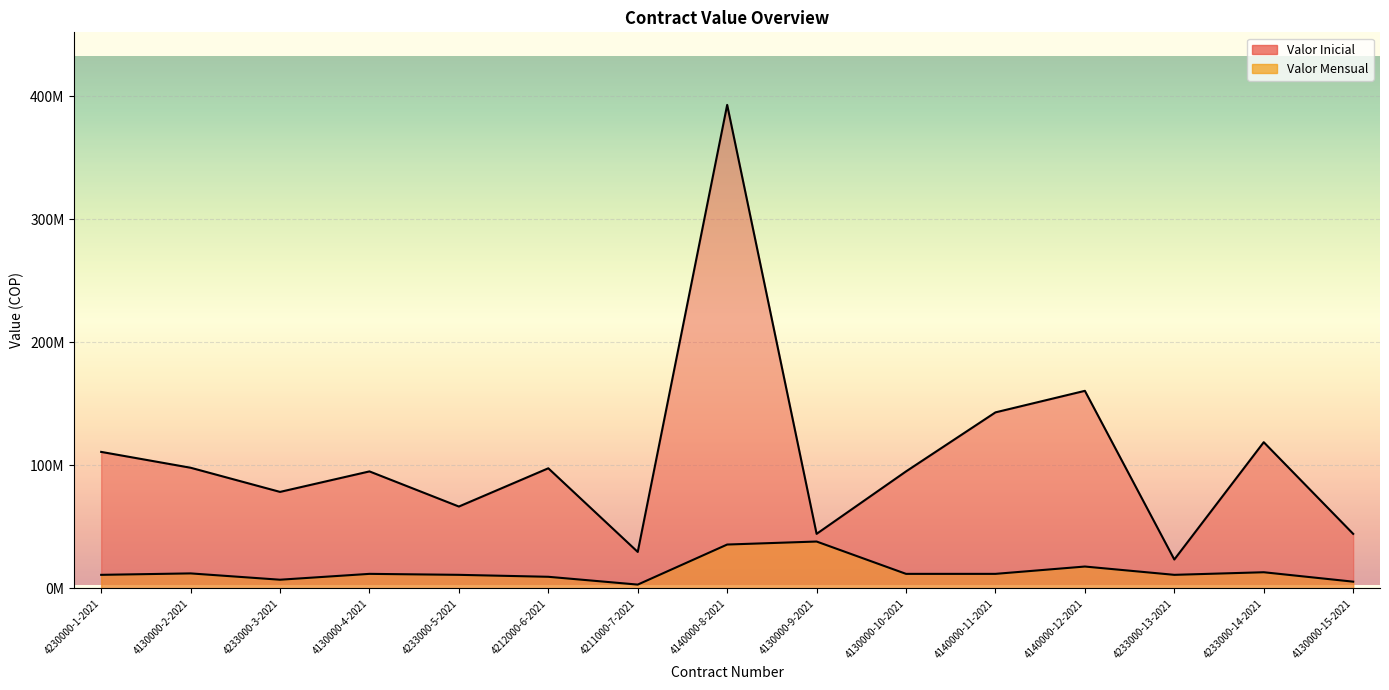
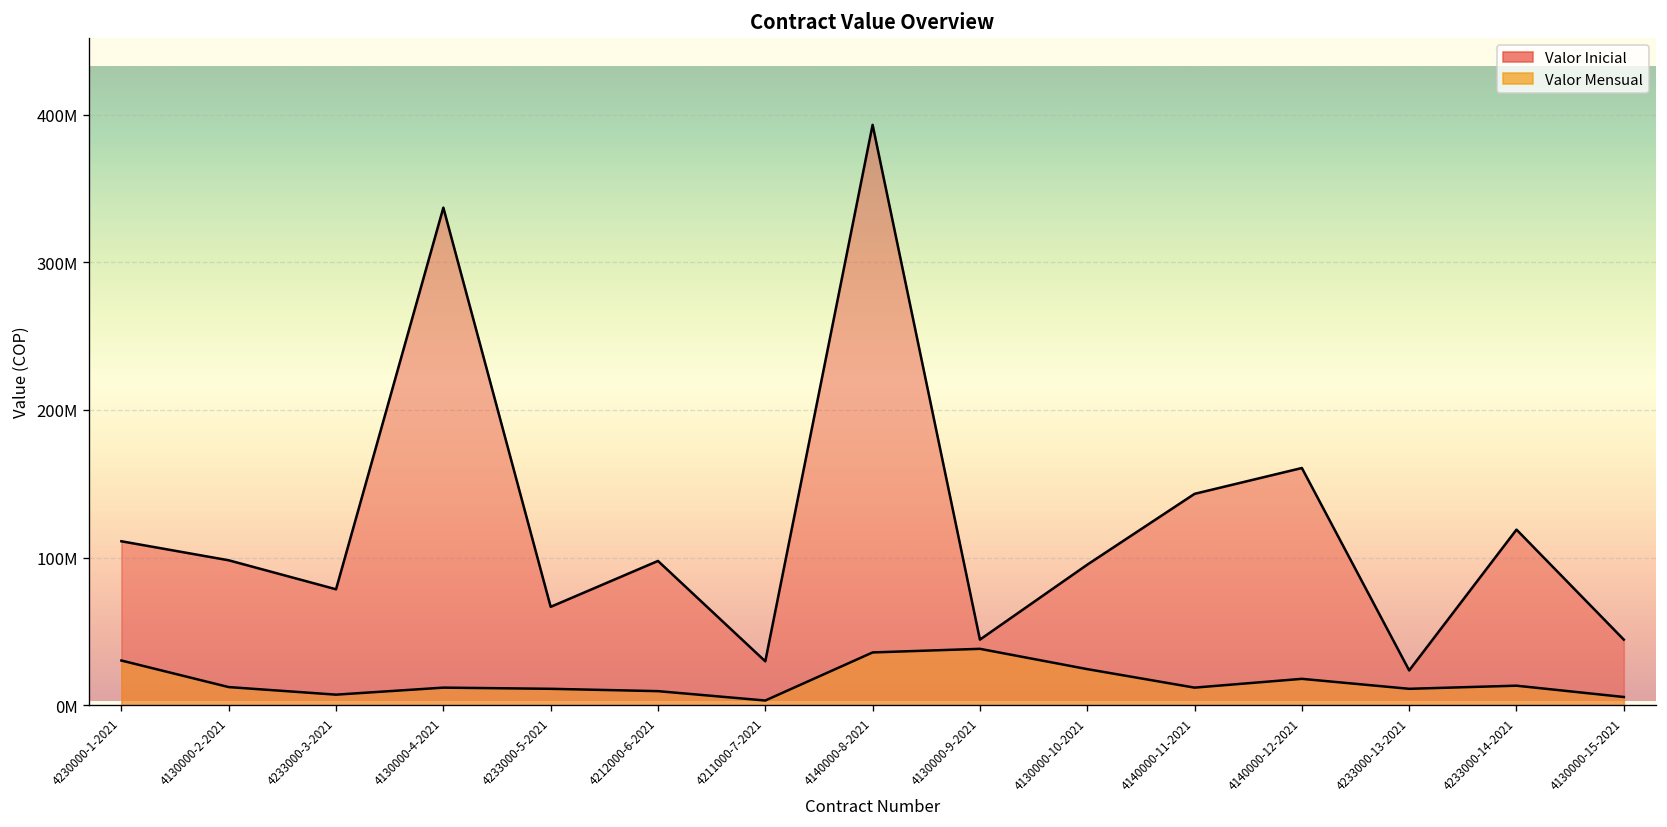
  {
    "Valor Inicial": {
      "4230000-1-2021": 111000000,
      "4130000-2-2021": 98000000,
      "4233000-3-2021": 79000000,
-     "4130000-4-2021": 95000000,
+     "4130000-4-2021": 337000000,
      "4233000-5-2021": 67000000,
      "4212000-6-2021": 98000000,
      "4211000-7-2021": 30000000,
      "4140000-8-2021": 393000000,
      "4130000-9-2021": 44000000,
      "4130000-10-2021": 95000000,
      "4140000-11-2021": 143000000,
      "4140000-12-2021": 161000000,
      "4233000-13-2021": 24000000,
      "4233000-14-2021": 119000000,
      "4130000-15-2021": 44000000
    },
    "Valor Mensual": {
-     "4230000-1-2021": 11000000,
+     "4230000-1-2021": 30000000,
      "4130000-2-2021": 12000000,
      "4233000-3-2021": 7000000,
      "4130000-4-2021": 12000000,
      "4233000-5-2021": 11000000,
      "4212000-6-2021": 10000000,
      "4211000-7-2021": 3000000,
      "4140000-8-2021": 36000000,
      "4130000-9-2021": 38000000,
-     "4130000-10-2021": 12000000,
+     "4130000-10-2021": 24000000,
      "4140000-11-2021": 12000000,
      "4140000-12-2021": 18000000,
      "4233000-13-2021": 11000000,
      "4233000-14-2021": 13000000,
      "4130000-15-2021": 6000000
    }
  }
